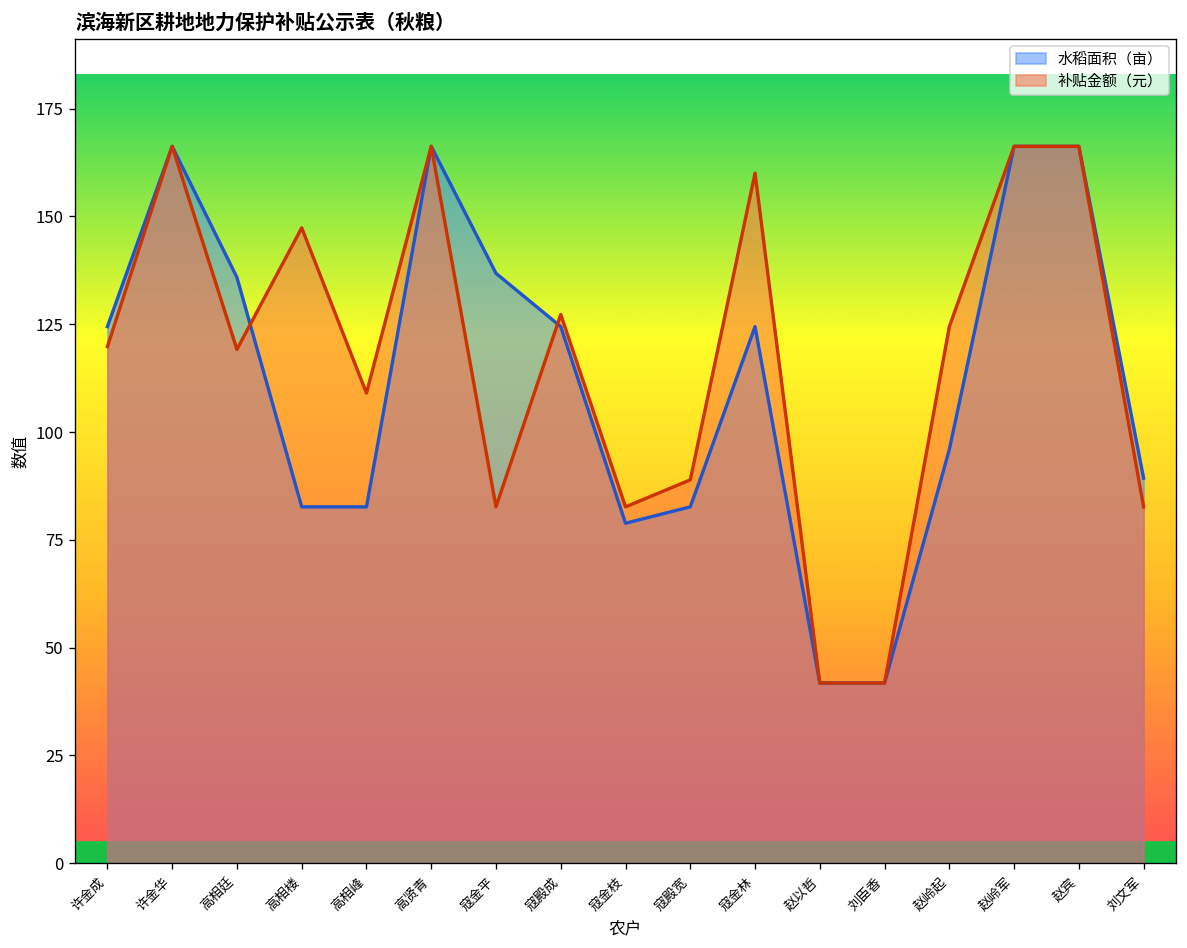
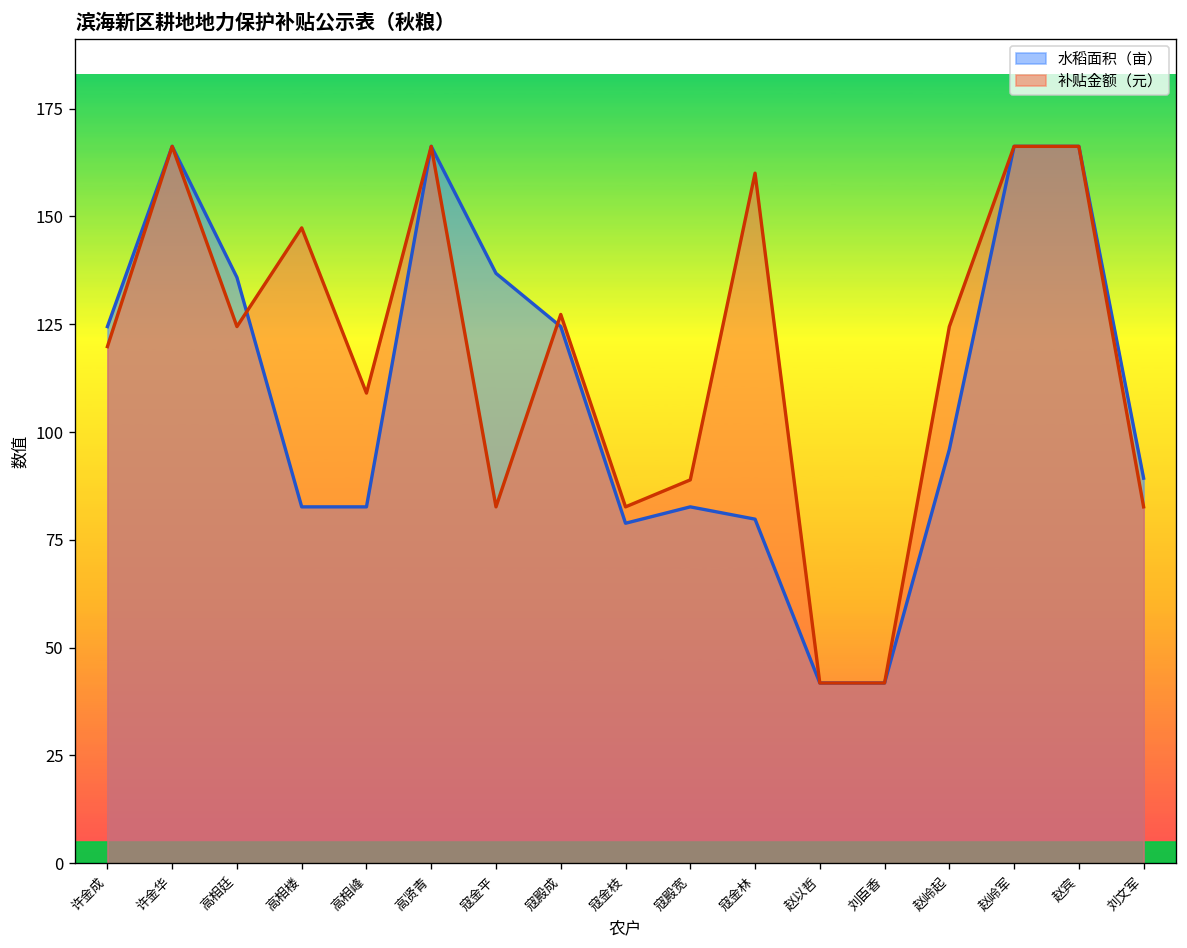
  {
    "水稻面积（亩）": {
      "许金成": 124,
      "高相廷": 136,
      "高相楼": 83,
      "高相峰": 83,
      "寇金平": 137,
      "寇殿成": 124,
      "寇金枝": 79,
      "寇殿宽": 83,
-     "寇金林": 124,
+     "寇金林": 80,
      "赵岭起": 96,
      "刘文军": 89
    },
    "补贴金额（元）": {
      "许金成": 120,
-     "高相廷": 119,
+     "高相廷": 124,
      "高相楼": 147,
      "高相峰": 109,
      "寇金平": 83,
      "寇殿成": 127,
      "寇金枝": 83,
      "寇殿宽": 89,
      "寇金林": 160,
      "赵岭起": 124,
      "刘文军": 83
    }
  }
